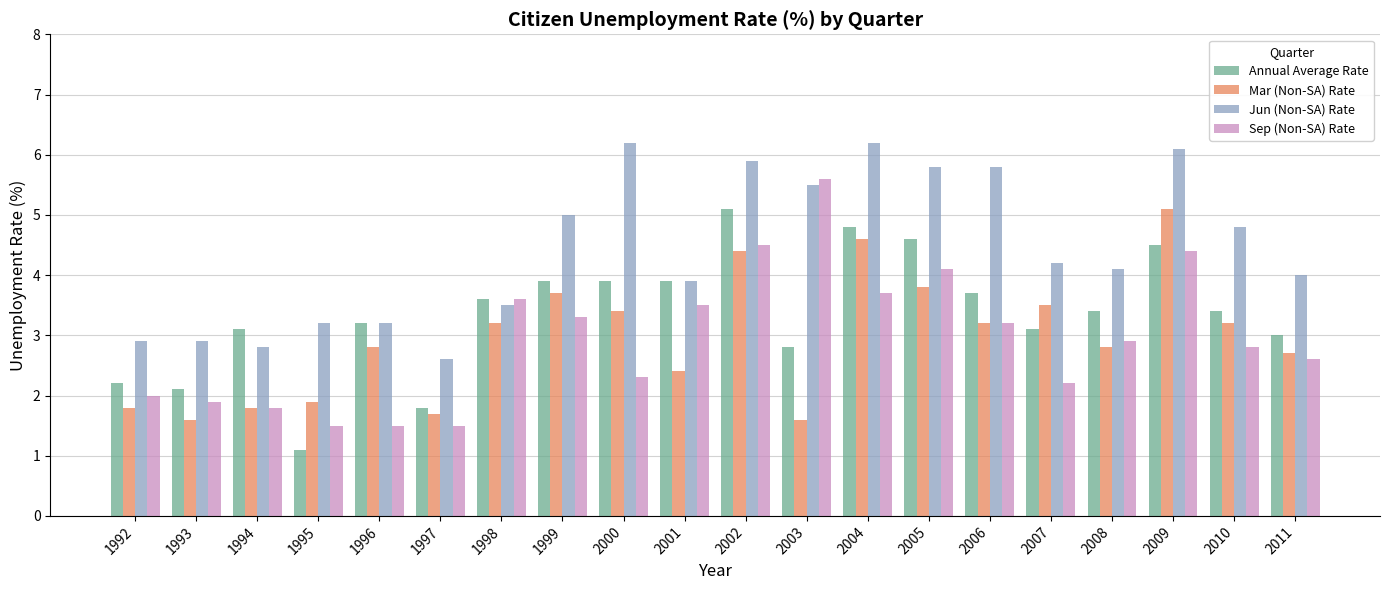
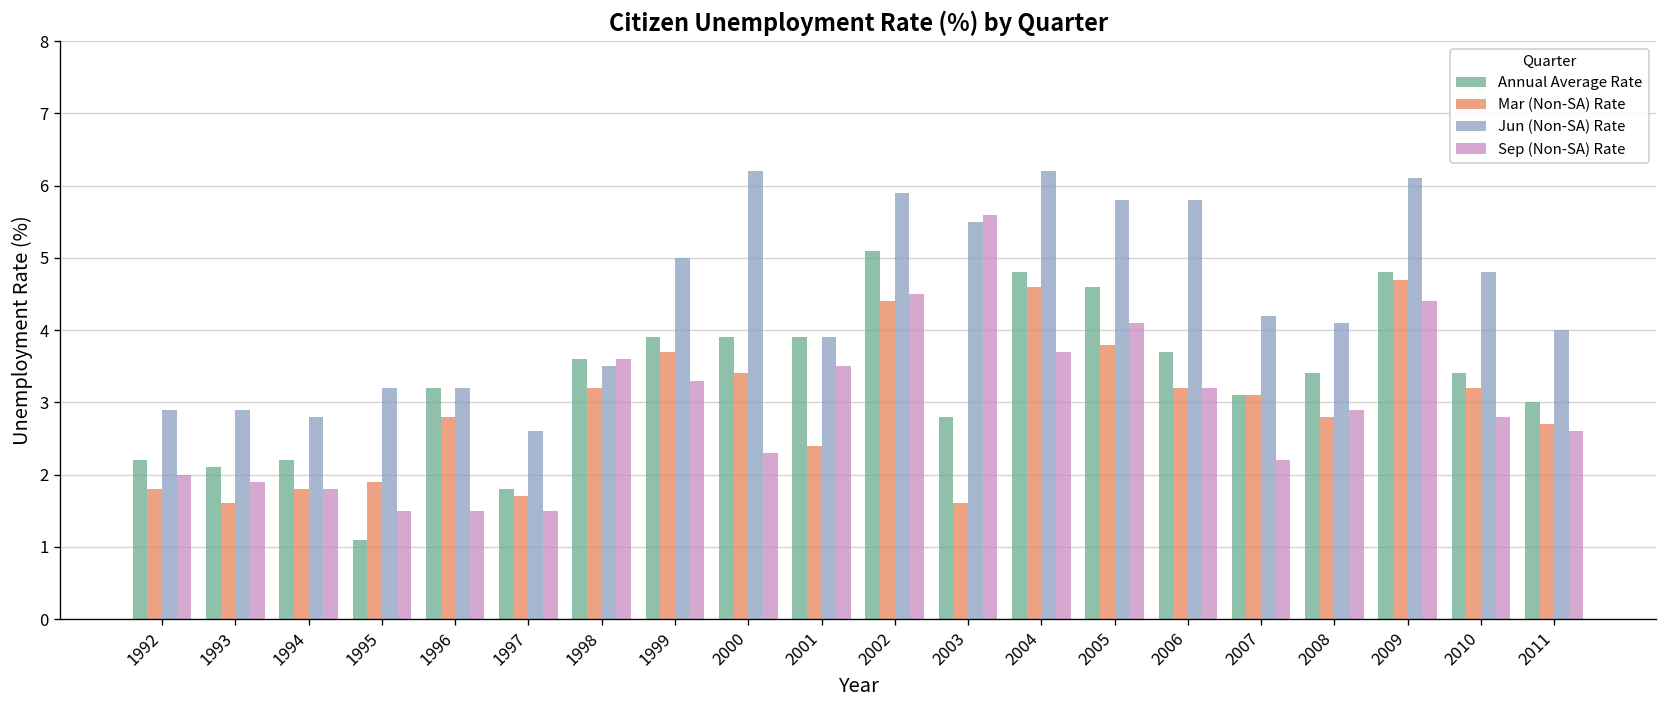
  {
    "Annual Average Rate": {
      "1992": 2.2,
      "1993": 2.1,
-     "1994": 3.1,
+     "1994": 2.2,
      "1995": 1.1,
      "1996": 3.2,
      "1997": 1.8,
      "1998": 3.6,
      "1999": 3.9,
      "2000": 3.9,
      "2001": 3.9,
      "2002": 5.1,
      "2003": 2.8,
      "2004": 4.8,
      "2005": 4.6,
      "2006": 3.7,
      "2007": 3.1,
      "2008": 3.4,
-     "2009": 4.5,
+     "2009": 4.8,
      "2010": 3.4,
      "2011": 3.0
    },
    "Mar (Non-SA) Rate": {
      "1992": 1.8,
      "1993": 1.6,
      "1994": 1.8,
      "1995": 1.9,
      "1996": 2.8,
      "1997": 1.7,
      "1998": 3.2,
      "1999": 3.7,
      "2000": 3.4,
      "2001": 2.4,
      "2002": 4.4,
      "2003": 1.6,
      "2004": 4.6,
      "2005": 3.8,
      "2006": 3.2,
-     "2007": 3.5,
+     "2007": 3.1,
      "2008": 2.8,
-     "2009": 5.1,
+     "2009": 4.7,
      "2010": 3.2,
      "2011": 2.7
    },
    "Jun (Non-SA) Rate": {
      "1992": 2.9,
      "1993": 2.9,
      "1994": 2.8,
      "1995": 3.2,
      "1996": 3.2,
      "1997": 2.6,
      "1998": 3.5,
      "1999": 5.0,
      "2000": 6.2,
      "2001": 3.9,
      "2002": 5.9,
      "2003": 5.5,
      "2004": 6.2,
      "2005": 5.8,
      "2006": 5.8,
      "2007": 4.2,
      "2008": 4.1,
      "2009": 6.1,
      "2010": 4.8,
      "2011": 4.0
    },
    "Sep (Non-SA) Rate": {
      "1992": 2.0,
      "1993": 1.9,
      "1994": 1.8,
      "1995": 1.5,
      "1996": 1.5,
      "1997": 1.5,
      "1998": 3.6,
      "1999": 3.3,
      "2000": 2.3,
      "2001": 3.5,
      "2002": 4.5,
      "2003": 5.6,
      "2004": 3.7,
      "2005": 4.1,
      "2006": 3.2,
      "2007": 2.2,
      "2008": 2.9,
      "2009": 4.4,
      "2010": 2.8,
      "2011": 2.6
    }
  }
